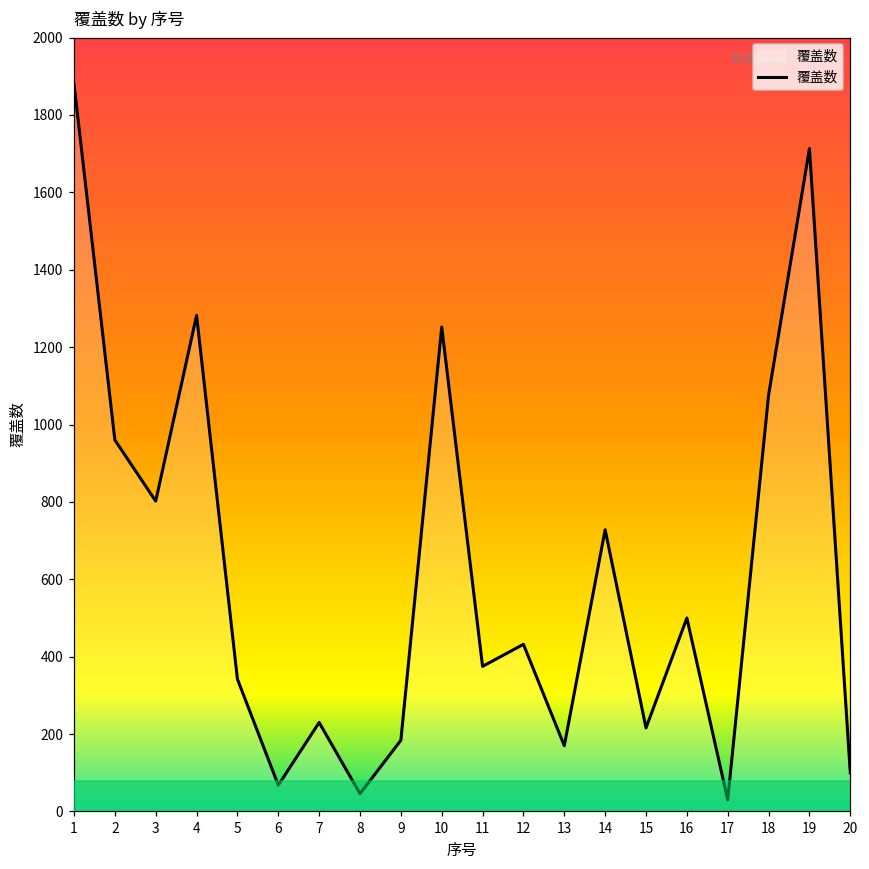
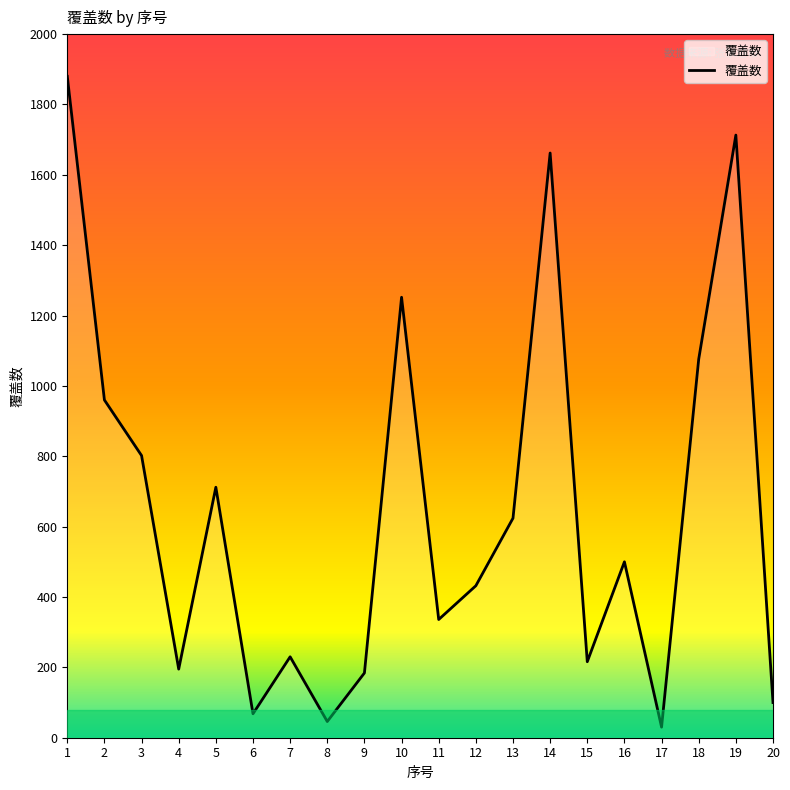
  {
    "1": 1880,
    "2": 960,
    "3": 800,
-   "4": 1280,
-   "5": 340,
+   "4": 200,
+   "5": 710,
    "7": 230,
    "9": 180,
    "10": 1250,
-   "11": 380,
+   "11": 340,
    "12": 430,
-   "13": 170,
-   "14": 730,
+   "13": 620,
+   "14": 1660,
    "15": 220,
    "16": 500,
    "18": 1080,
    "19": 1710,
    "20": 100
  }
